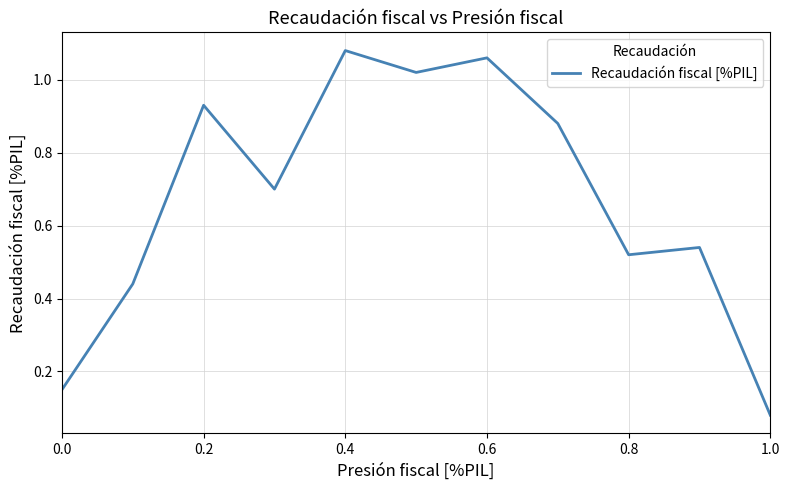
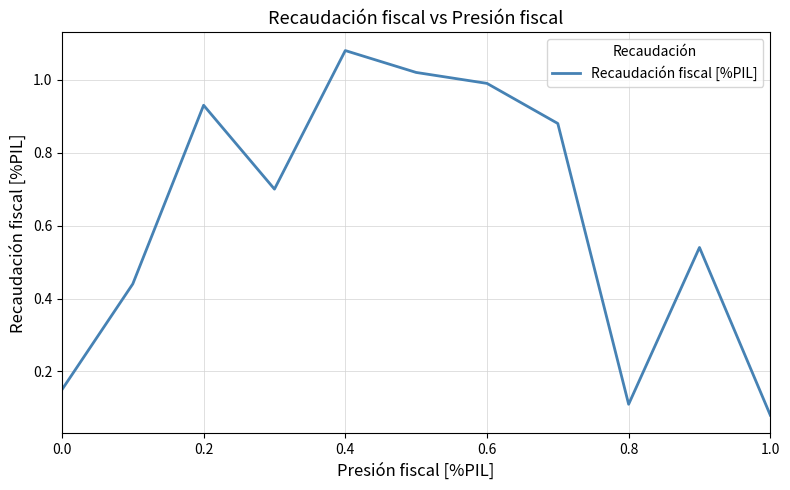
  {
    "0.0": 0.15,
    "0.2": 0.93,
    "0.4": 1.08,
-   "0.6": 1.06,
-   "0.8": 0.52,
+   "0.6": 0.99,
+   "0.8": 0.11,
    "1.0": 0.08
  }
